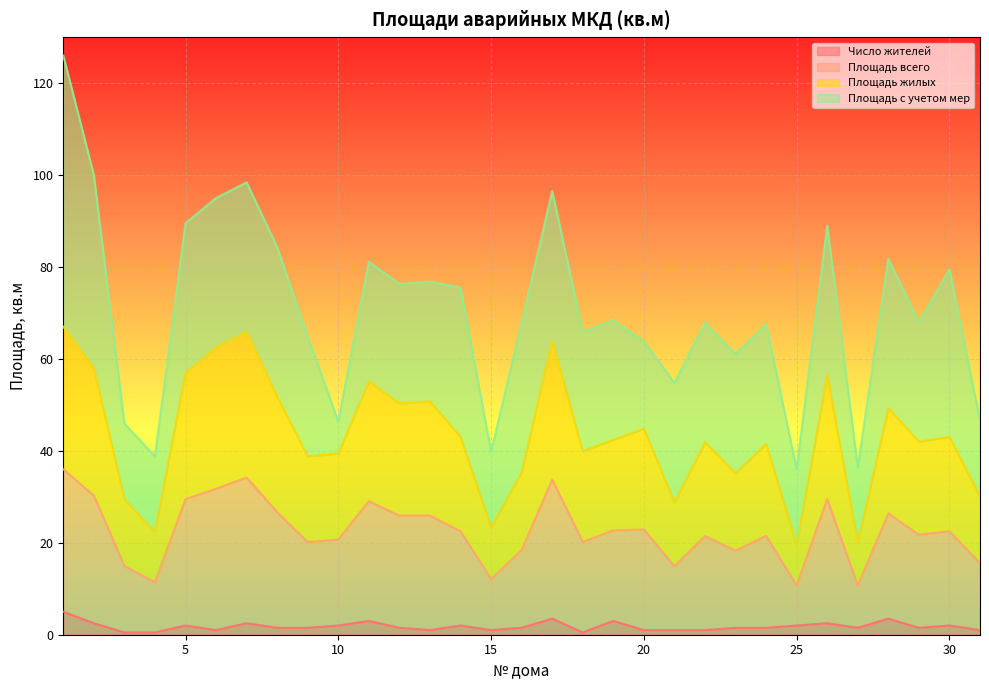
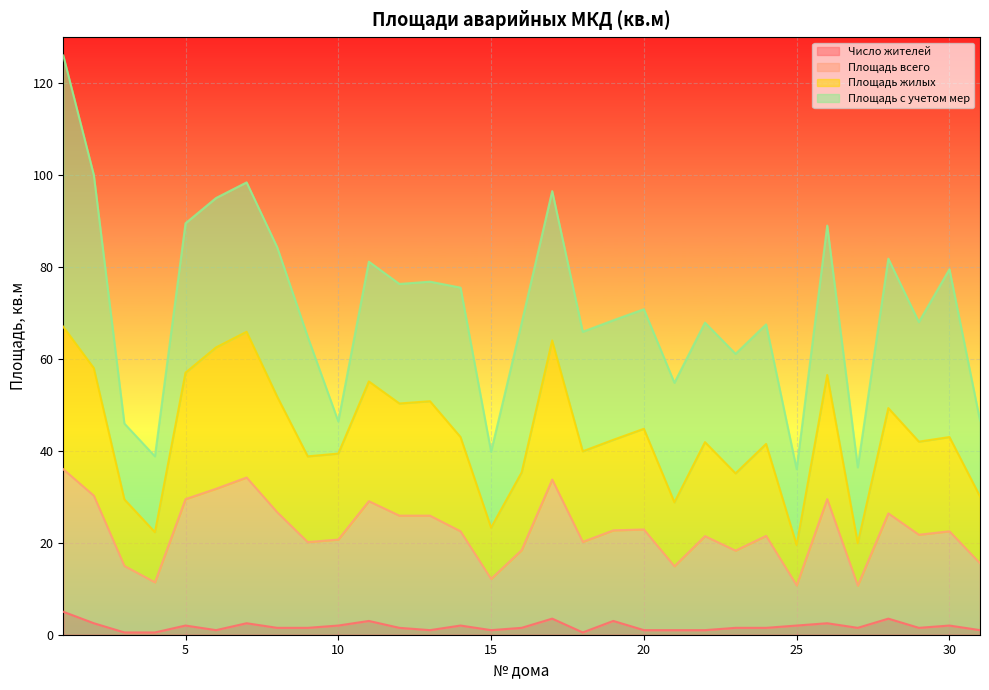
  {
    "Площадь жилых": {
      "5": 28,
      "10": 19,
      "15": 11,
      "20": 22,
      "25": 9,
      "30": 21
    },
    "Площадь с учетом мер": {
      "5": 33,
      "10": 7,
      "15": 16,
-     "20": 19,
+     "20": 26,
      "25": 17,
      "30": 37
    }
  }
